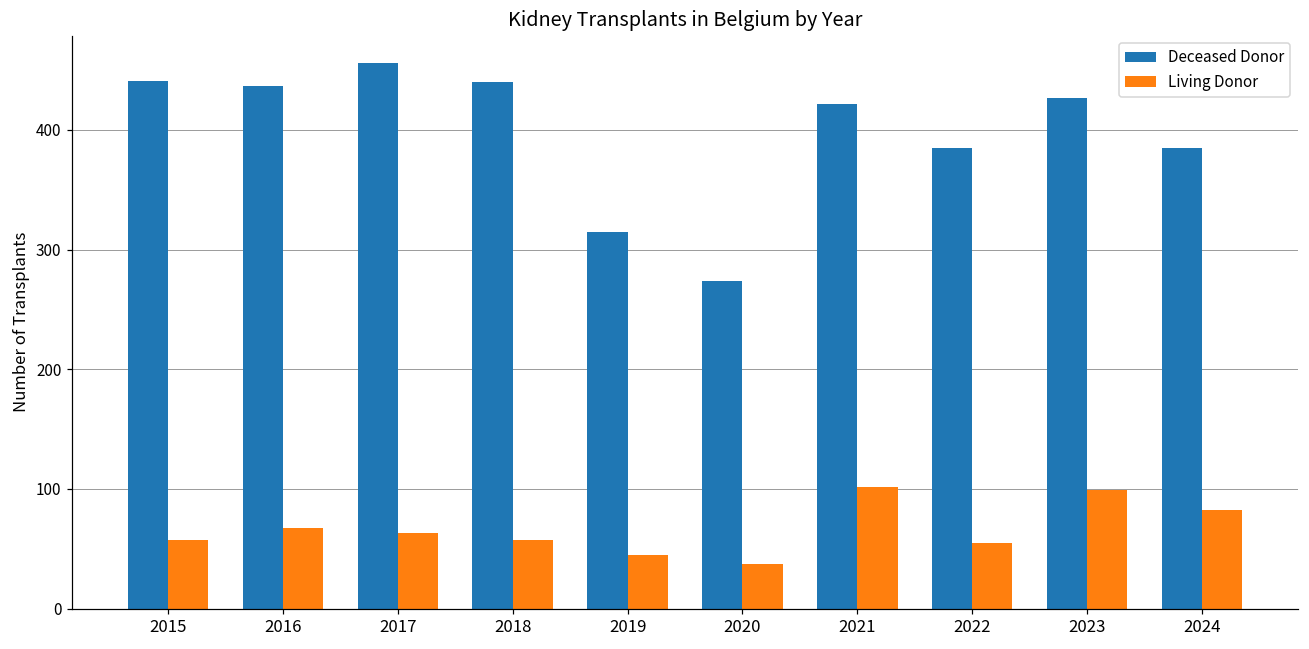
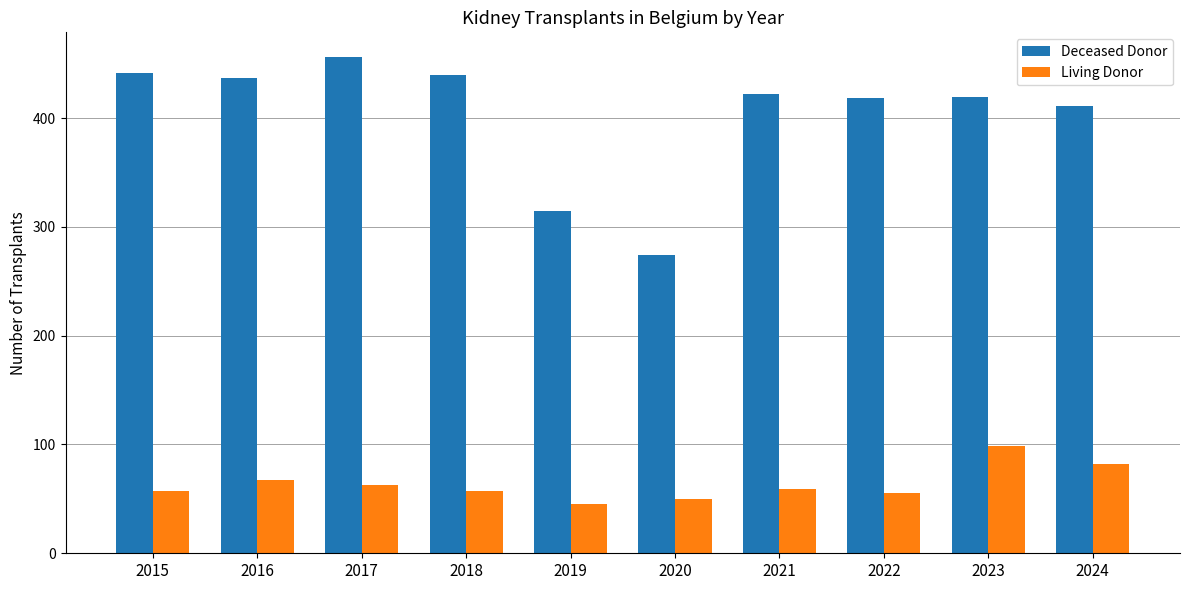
  {
    "Deceased Donor": {
      "2015": 441,
      "2016": 437,
      "2017": 456,
      "2018": 440,
      "2019": 315,
      "2020": 274,
      "2021": 422,
-     "2022": 385,
-     "2023": 427,
-     "2024": 385
+     "2022": 418,
+     "2023": 419,
+     "2024": 411
    },
    "Living Donor": {
      "2015": 57,
      "2016": 67,
      "2017": 63,
      "2018": 57,
      "2019": 45,
-     "2020": 37,
-     "2021": 102,
+     "2020": 50,
+     "2021": 59,
      "2022": 55,
      "2023": 99,
      "2024": 82
    }
  }
